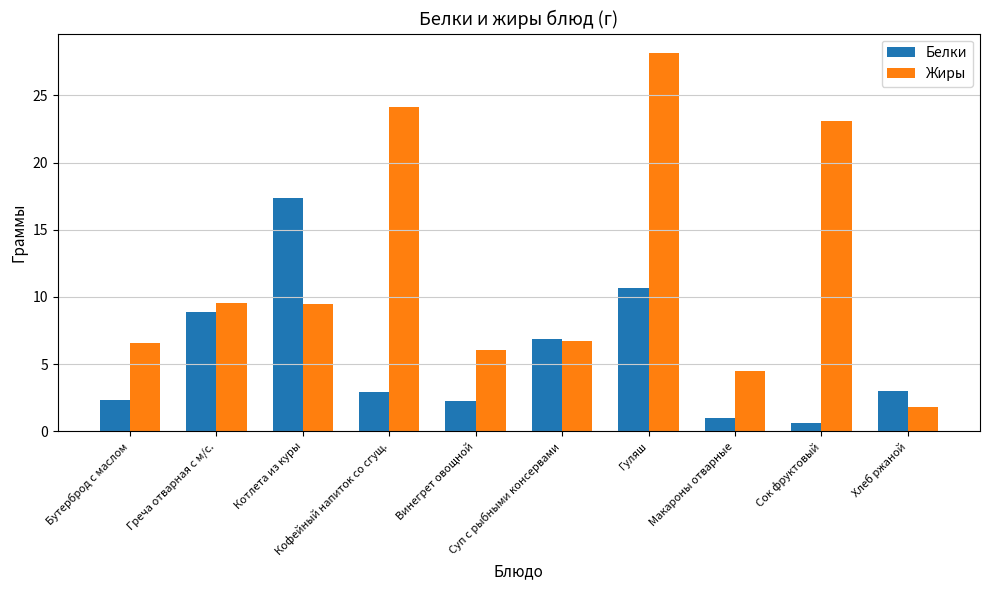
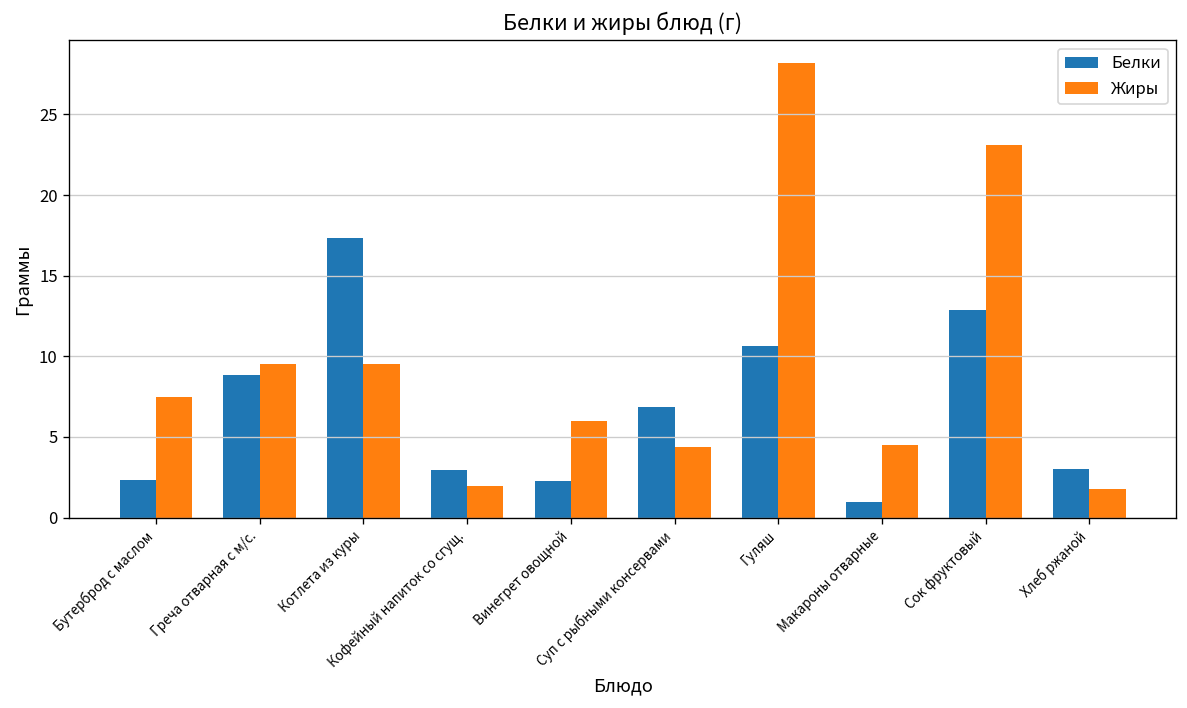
  {
    "Белки": {
      "Бутерброд с маслом": 2.4,
      "Греча отварная с м/с.": 8.9,
      "Котлета из куры": 17.4,
      "Кофейный напиток со сгущ.": 2.9,
      "Винегрет овощной": 2.3,
      "Суп с рыбными консервами": 6.9,
      "Гуляш": 10.6,
      "Макароны отварные": 1.0,
-     "Сок фруктовый": 0.6,
+     "Сок фруктовый": 12.9,
      "Хлеб ржаной": 3.0
    },
    "Жиры": {
-     "Бутерброд с маслом": 6.5,
+     "Бутерброд с маслом": 7.5,
      "Греча отварная с м/с.": 9.6,
      "Котлета из куры": 9.5,
-     "Кофейный напиток со сгущ.": 24.2,
+     "Кофейный напиток со сгущ.": 2.0,
      "Винегрет овощной": 6.0,
-     "Суп с рыбными консервами": 6.7,
+     "Суп с рыбными консервами": 4.4,
      "Гуляш": 28.2,
      "Макароны отварные": 4.5,
      "Сок фруктовый": 23.1,
      "Хлеб ржаной": 1.8
    }
  }
